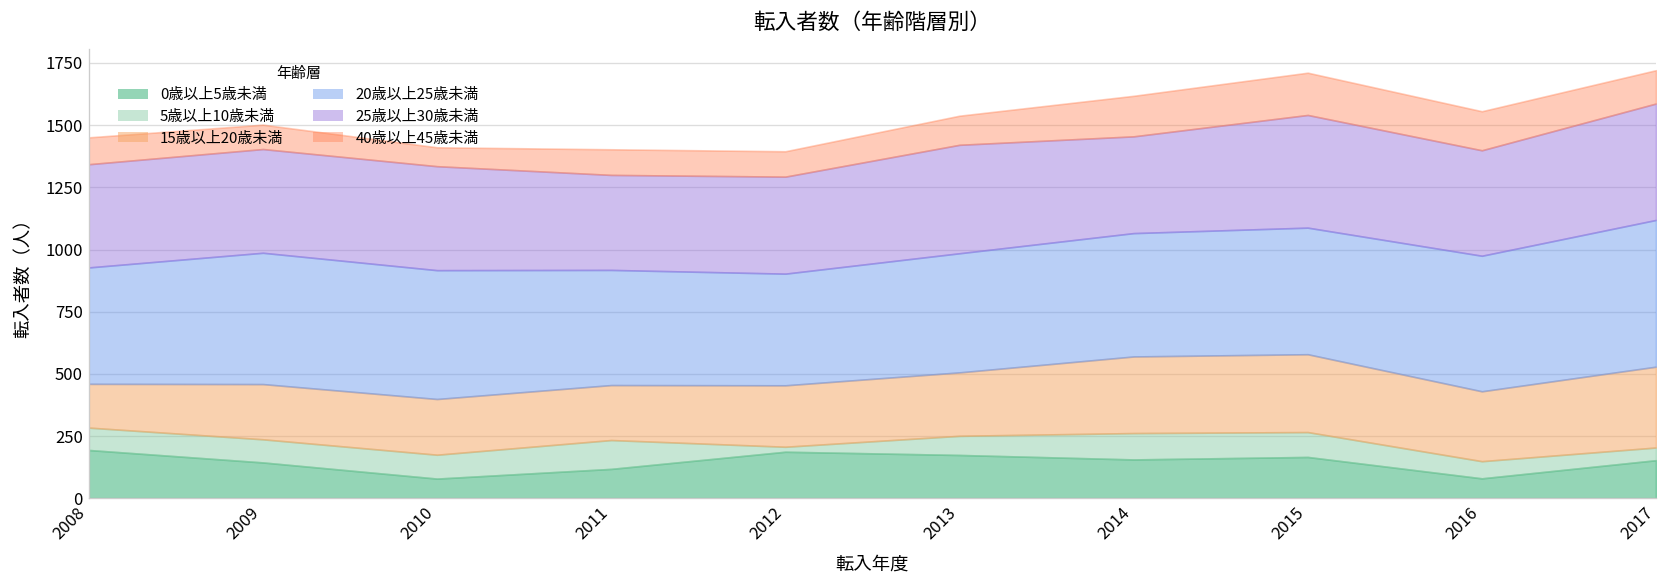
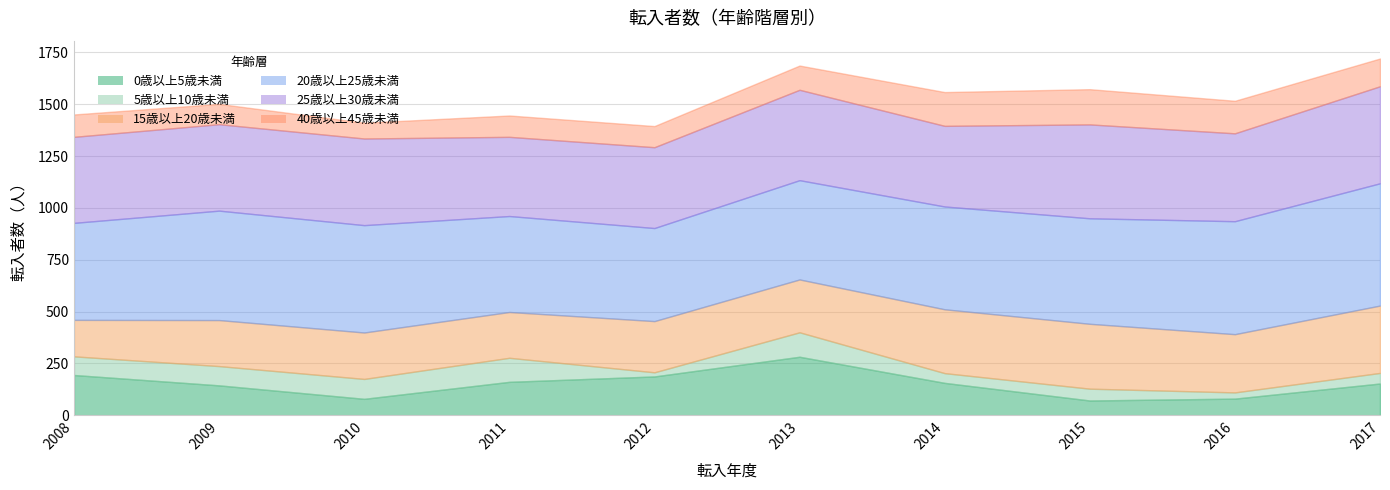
  {
    "0歳以上5歳未満": {
      "2008": 190,
      "2009": 140,
      "2010": 80,
-     "2011": 120,
+     "2011": 160,
      "2012": 190,
-     "2013": 170,
+     "2013": 280,
      "2014": 160,
-     "2015": 170,
+     "2015": 70,
      "2016": 80,
      "2017": 150
    },
    "5歳以上10歳未満": {
      "2008": 90,
      "2009": 90,
      "2010": 100,
      "2011": 120,
      "2012": 20,
-     "2013": 80,
-     "2014": 110,
-     "2015": 100,
-     "2016": 70,
+     "2013": 120,
+     "2014": 50,
+     "2015": 60,
+     "2016": 30,
      "2017": 50
    }
  }
